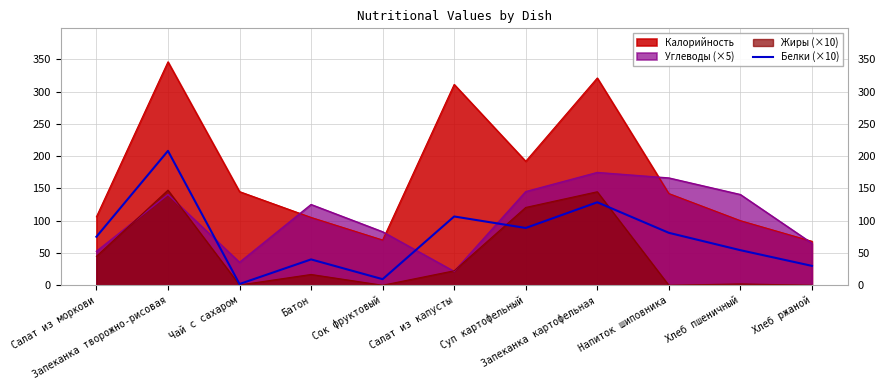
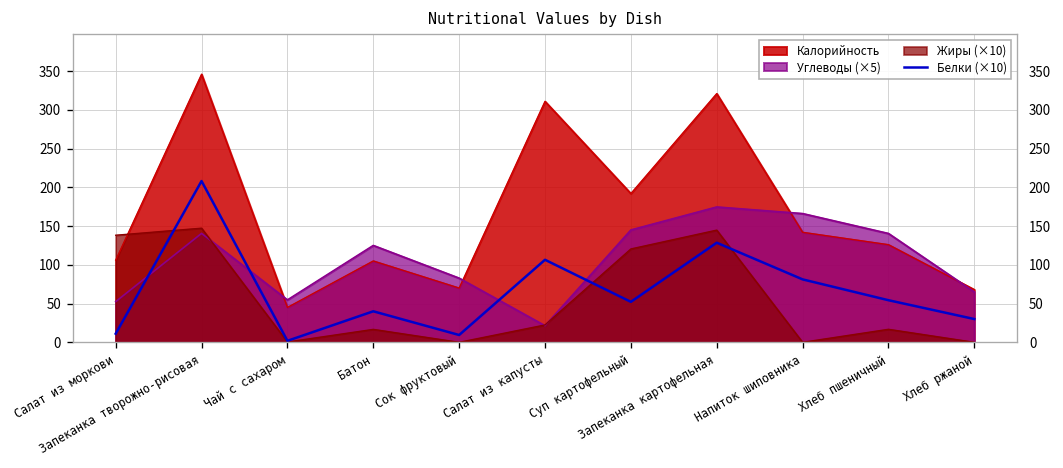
  {
    "Калорийность": {
      "Салат из моркови": 110,
      "Запеканка творожно-рисовая": 350,
-     "Чай с сахаром": 150,
+     "Чай с сахаром": 50,
      "Батон": 110,
      "Сок фруктовый": 70,
      "Салат из капусты": 310,
      "Суп картофельный": 190,
      "Запеканка картофельная": 320,
      "Напиток шиповника": 140,
-     "Хлеб пшеничный": 100
+     "Хлеб пшеничный": 130
    },
    "Углеводы (×5)": {
      "Салат из моркови": 50,
      "Запеканка творожно-рисовая": 140,
-     "Чай с сахаром": 40,
+     "Чай с сахаром": 50,
      "Батон": 130,
      "Сок фруктовый": 80,
      "Суп картофельный": 150,
      "Запеканка картофельная": 170,
      "Напиток шиповника": 170,
      "Хлеб пшеничный": 140
    },
    "Жиры (×10)": {
-     "Салат из моркови": 40,
+     "Салат из моркови": 140,
      "Запеканка творожно-рисовая": 150,
      "Батон": 20,
      "Сок фруктовый": 0,
      "Суп картофельный": 120,
      "Запеканка картофельная": 140,
      "Напиток шиповника": 0,
-     "Хлеб пшеничный": 0,
+     "Хлеб пшеничный": 20,
      "Хлеб ржаной": 0
    },
    "Белки (×10)": {
-     "Салат из моркови": 80,
+     "Салат из моркови": 10,
      "Запеканка творожно-рисовая": 210,
      "Батон": 40,
      "Сок фруктовый": 10,
      "Салат из капусты": 110,
-     "Суп картофельный": 90,
+     "Суп картофельный": 50,
      "Запеканка картофельная": 130,
      "Напиток шиповника": 80,
      "Хлеб пшеничный": 50,
      "Хлеб ржаной": 30
    }
  }
